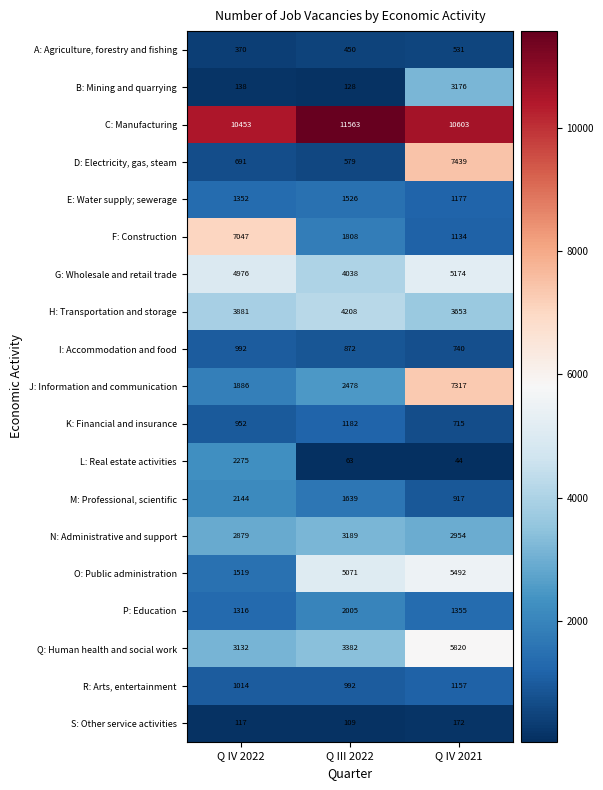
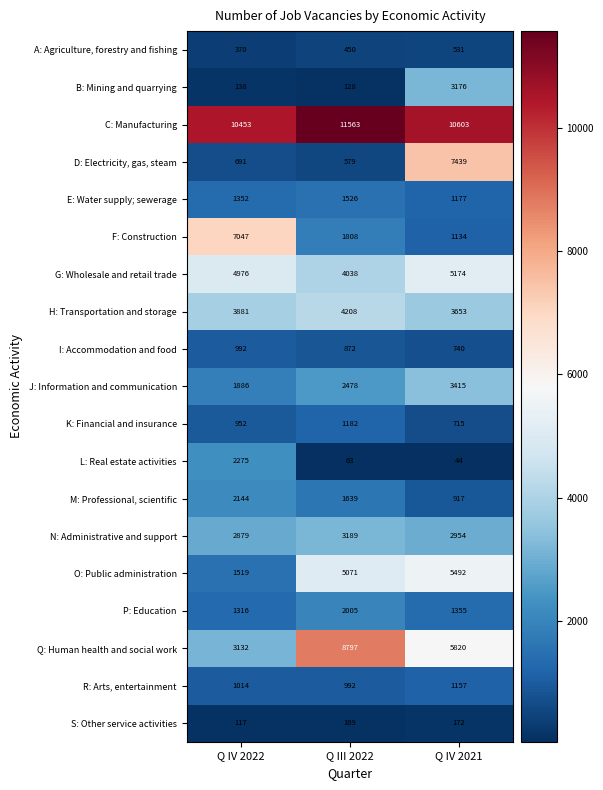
  {
    "A: Agriculture, forestry and fishing": {
      "Q IV 2022": 370,
      "Q III 2022": 450,
      "Q IV 2021": 531
    },
    "B: Mining and quarrying": {
      "Q IV 2022": 138,
      "Q III 2022": 128,
      "Q IV 2021": 3176
    },
    "C: Manufacturing": {
      "Q IV 2022": 10453,
      "Q III 2022": 11563,
      "Q IV 2021": 10603
    },
    "D: Electricity, gas, steam": {
      "Q IV 2022": 691,
      "Q III 2022": 579,
      "Q IV 2021": 7439
    },
    "E: Water supply; sewerage": {
      "Q IV 2022": 1352,
      "Q III 2022": 1526,
      "Q IV 2021": 1177
    },
    "F: Construction": {
      "Q IV 2022": 7047,
      "Q III 2022": 1808,
      "Q IV 2021": 1134
    },
    "G: Wholesale and retail trade": {
      "Q IV 2022": 4976,
      "Q III 2022": 4038,
      "Q IV 2021": 5174
    },
    "H: Transportation and storage": {
      "Q IV 2022": 3881,
      "Q III 2022": 4208,
      "Q IV 2021": 3653
    },
    "I: Accommodation and food": {
      "Q IV 2022": 992,
      "Q III 2022": 872,
      "Q IV 2021": 740
    },
    "J: Information and communication": {
      "Q IV 2022": 1886,
      "Q III 2022": 2478,
-     "Q IV 2021": 7317
+     "Q IV 2021": 3415
    },
    "K: Financial and insurance": {
      "Q IV 2022": 952,
      "Q III 2022": 1182,
      "Q IV 2021": 715
    },
    "L: Real estate activities": {
      "Q IV 2022": 2275,
      "Q III 2022": 63,
      "Q IV 2021": 44
    },
    "M: Professional, scientific": {
      "Q IV 2022": 2144,
      "Q III 2022": 1639,
      "Q IV 2021": 917
    },
    "N: Administrative and support": {
      "Q IV 2022": 2879,
      "Q III 2022": 3189,
      "Q IV 2021": 2954
    },
    "O: Public administration": {
      "Q IV 2022": 1519,
      "Q III 2022": 5071,
      "Q IV 2021": 5492
    },
    "P: Education": {
      "Q IV 2022": 1316,
      "Q III 2022": 2005,
      "Q IV 2021": 1355
    },
    "Q: Human health and social work": {
      "Q IV 2022": 3132,
-     "Q III 2022": 3382,
+     "Q III 2022": 8797,
      "Q IV 2021": 5820
    },
    "R: Arts, entertainment": {
      "Q IV 2022": 1014,
      "Q III 2022": 992,
      "Q IV 2021": 1157
    },
    "S: Other service activities": {
      "Q IV 2022": 117,
      "Q III 2022": 109,
      "Q IV 2021": 172
    }
  }
